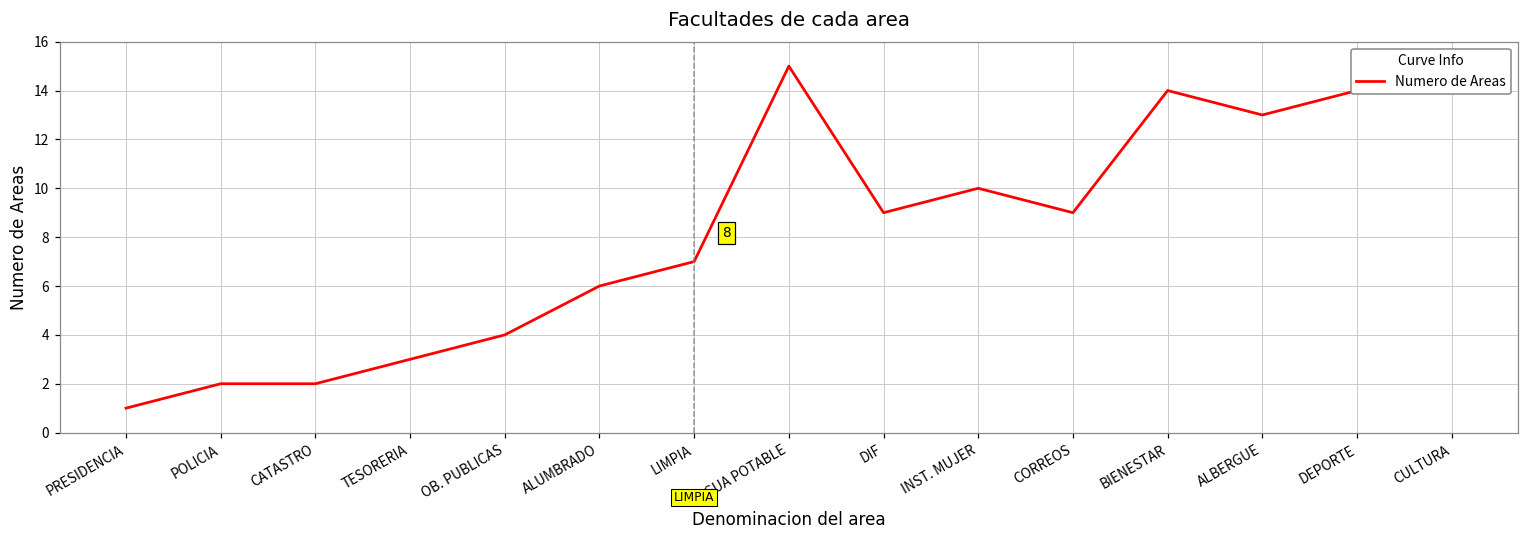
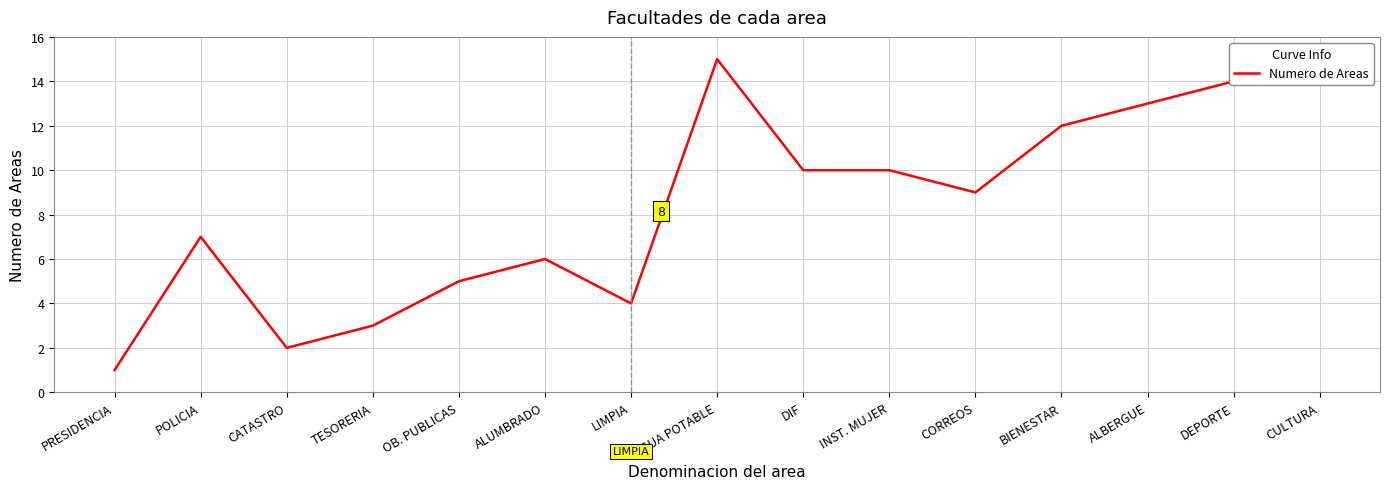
  {
    "PRESIDENCIA": 1,
-   "POLICIA": 2,
+   "POLICIA": 7,
    "CATASTRO": 2,
    "TESORERIA": 3,
-   "OB. PUBLICAS": 4,
+   "OB. PUBLICAS": 5,
    "ALUMBRADO": 6,
-   "LIMPIA": 7,
+   "LIMPIA": 4,
    "AGUA POTABLE": 15,
-   "DIF": 9,
+   "DIF": 10,
    "INST. MUJER": 10,
    "CORREOS": 9,
-   "BIENESTAR": 14,
+   "BIENESTAR": 12,
    "ALBERGUE": 13
  }
